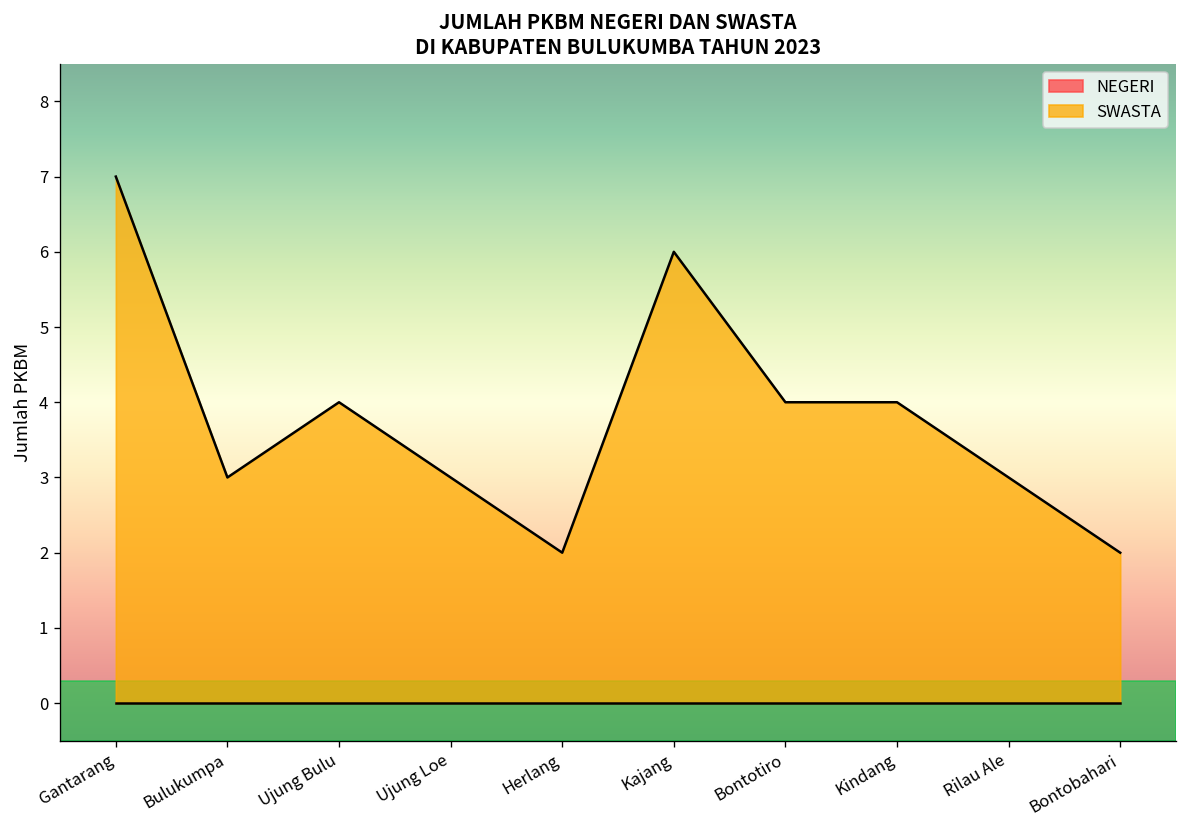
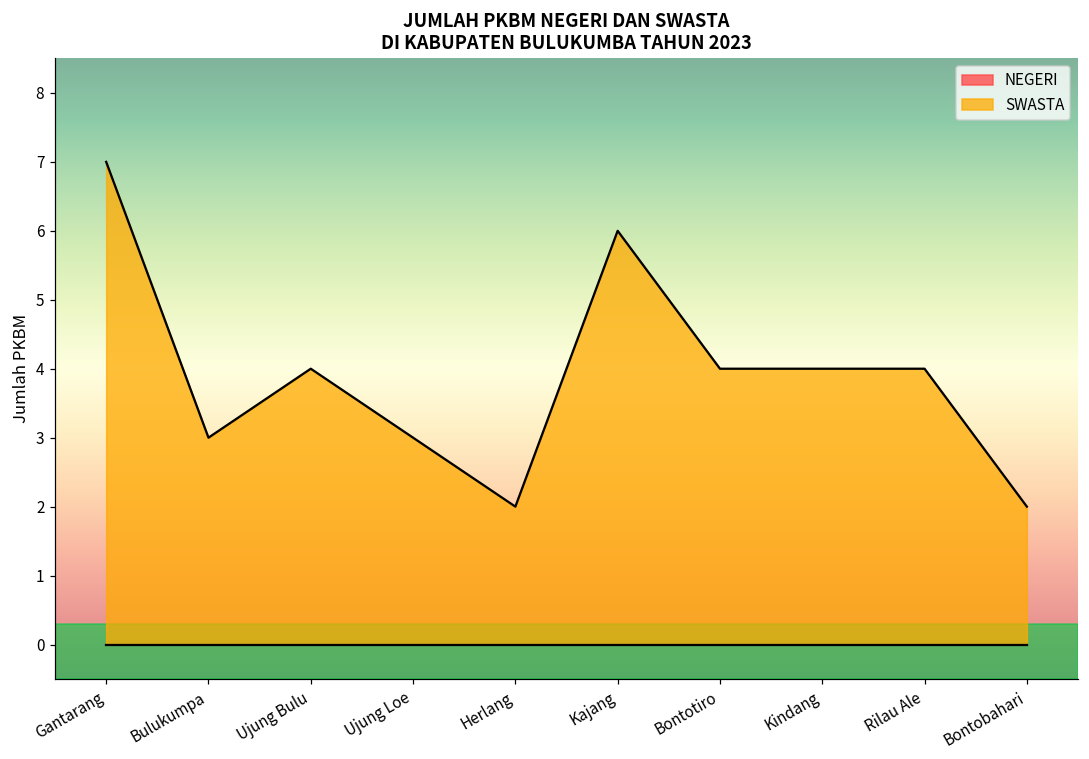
  {
    "SWASTA": {
      "Gantarang": 7,
      "Bulukumpa": 3,
      "Ujung Bulu": 4,
      "Ujung Loe": 3,
      "Herlang": 2,
      "Kajang": 6,
      "Bontotiro": 4,
      "Kindang": 4,
-     "Rilau Ale": 3,
+     "Rilau Ale": 4,
      "Bontobahari": 2
    }
  }
